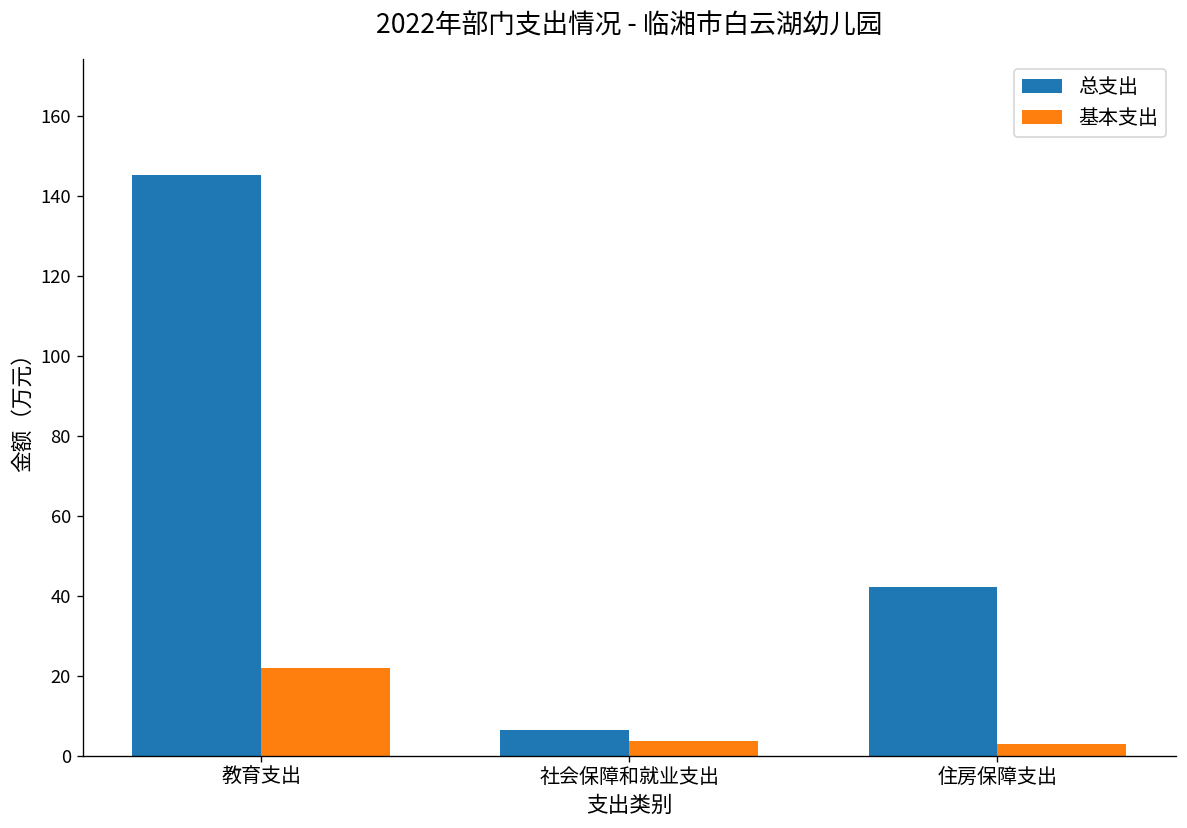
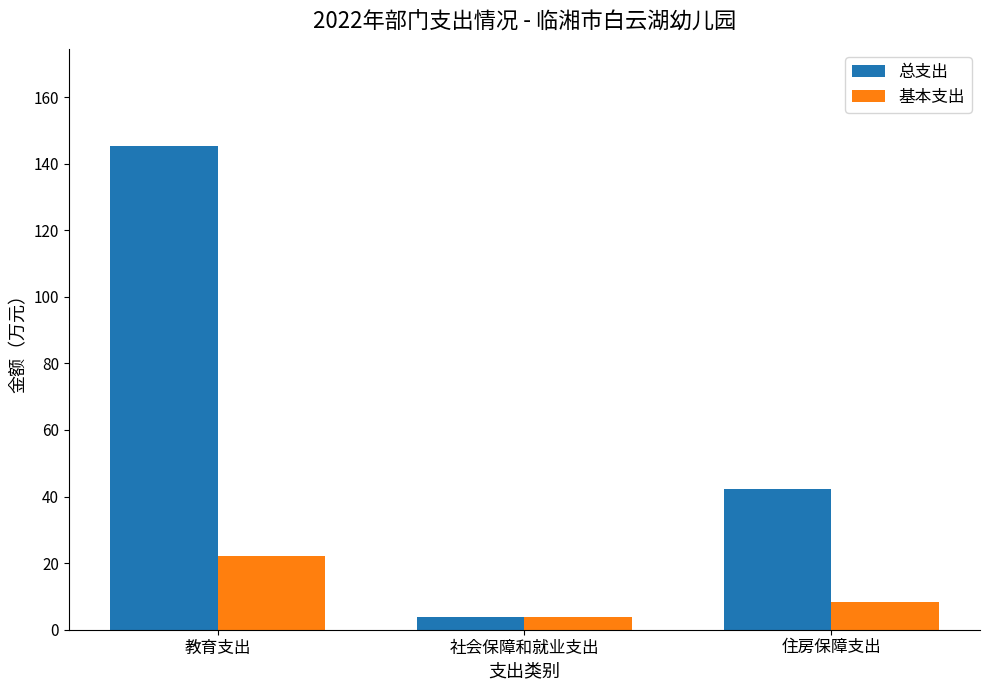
  {
    "总支出": {
      "教育支出": 145,
-     "社会保障和就业支出": 6,
+     "社会保障和就业支出": 4,
      "住房保障支出": 42
    },
    "基本支出": {
      "教育支出": 22,
      "社会保障和就业支出": 4,
-     "住房保障支出": 3
+     "住房保障支出": 8
    }
  }
